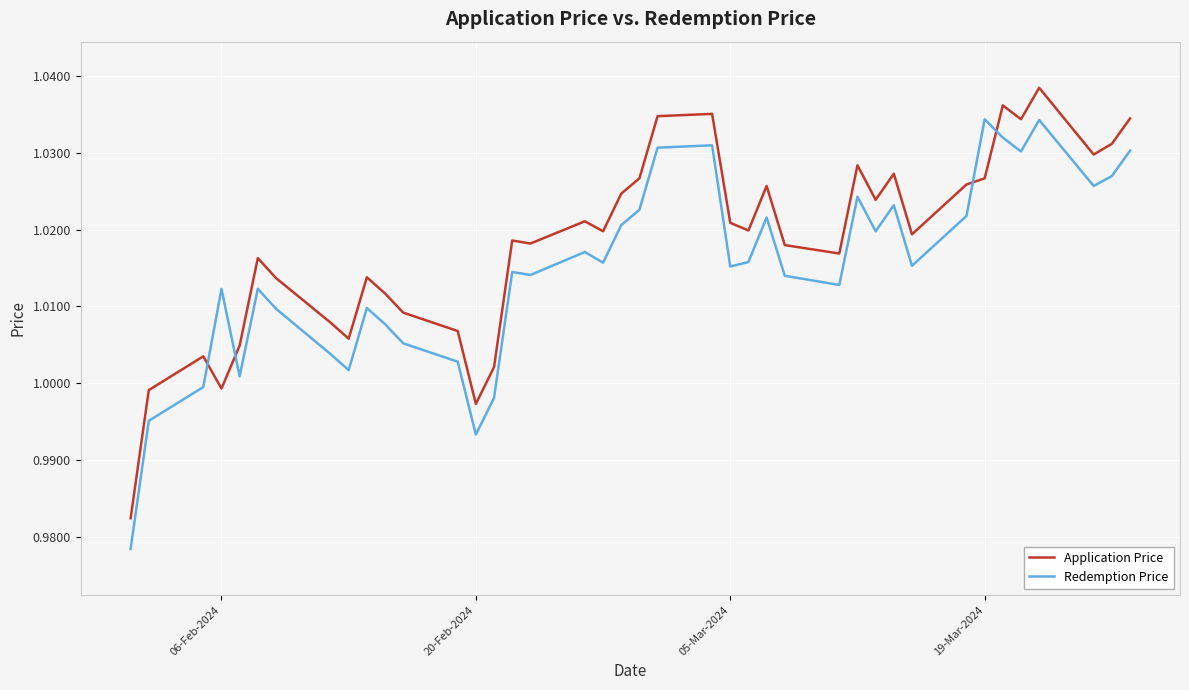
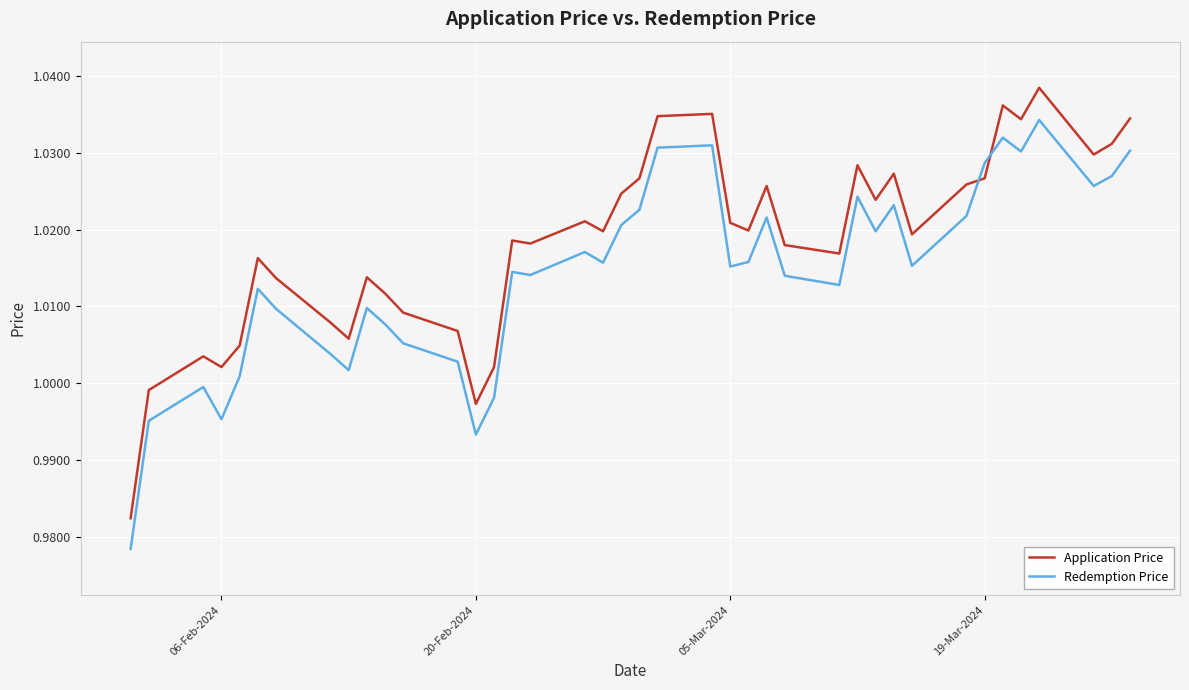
  {
    "Application Price": {
-     "06-Feb-2024": 0.999,
+     "06-Feb-2024": 1.002,
      "20-Feb-2024": 0.997,
      "05-Mar-2024": 1.021,
      "19-Mar-2024": 1.027
    },
    "Redemption Price": {
-     "06-Feb-2024": 1.012,
+     "06-Feb-2024": 0.995,
      "20-Feb-2024": 0.993,
      "05-Mar-2024": 1.015,
-     "19-Mar-2024": 1.034
+     "19-Mar-2024": 1.029
    }
  }
